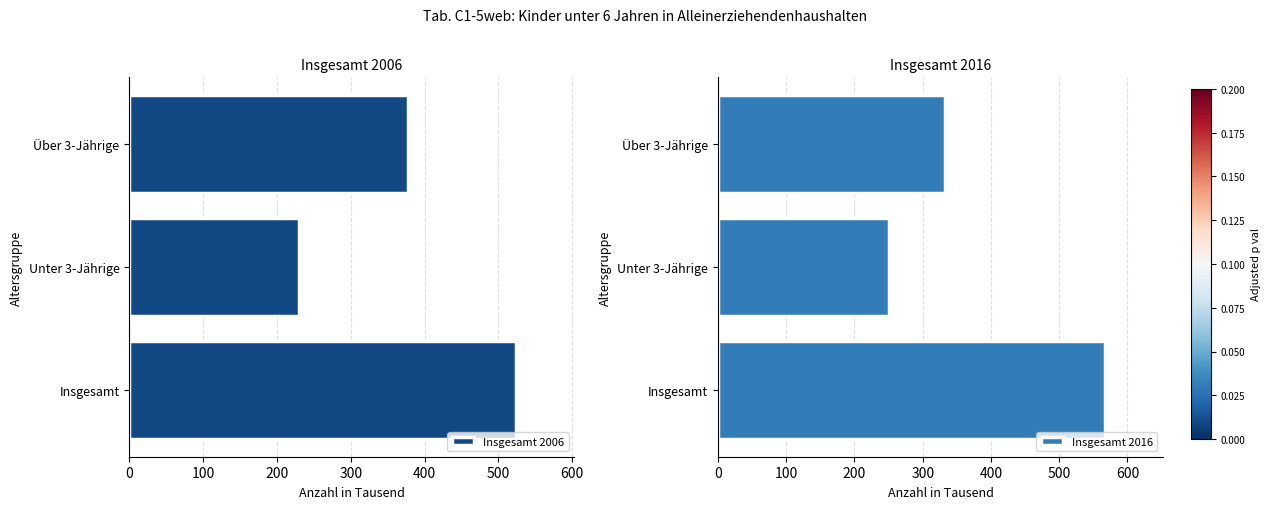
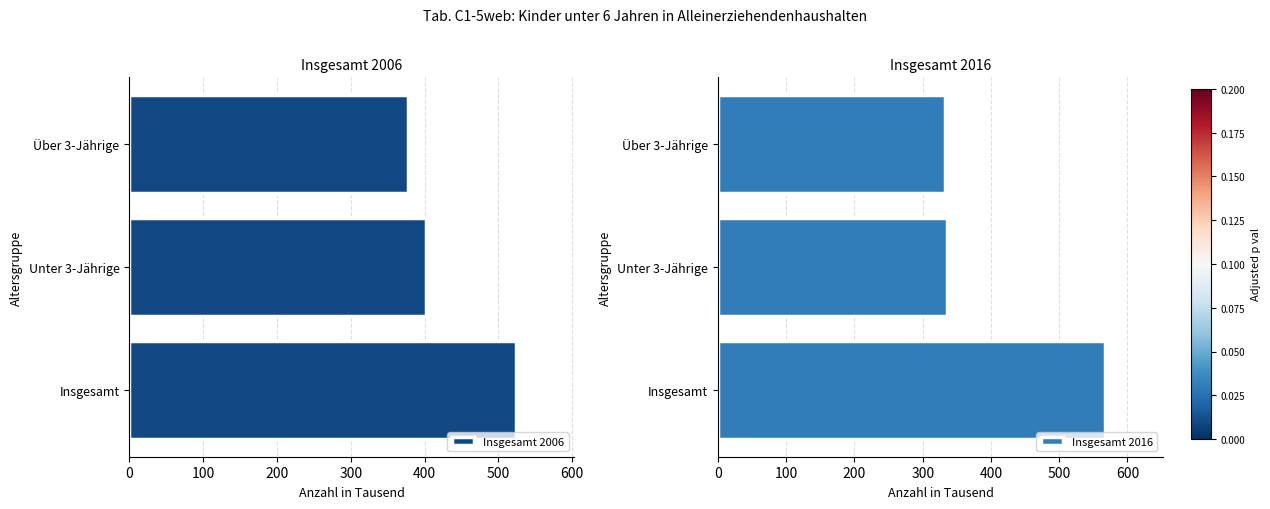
  {
    "Insgesamt 2006": {
      "Über 3-Jährige": 380,
-     "Unter 3-Jährige": 230,
+     "Unter 3-Jährige": 400,
      "Insgesamt": 520
    },
    "Insgesamt 2016": {
      "Über 3-Jährige": 330,
-     "Unter 3-Jährige": 250,
+     "Unter 3-Jährige": 340,
      "Insgesamt": 570
    }
  }
